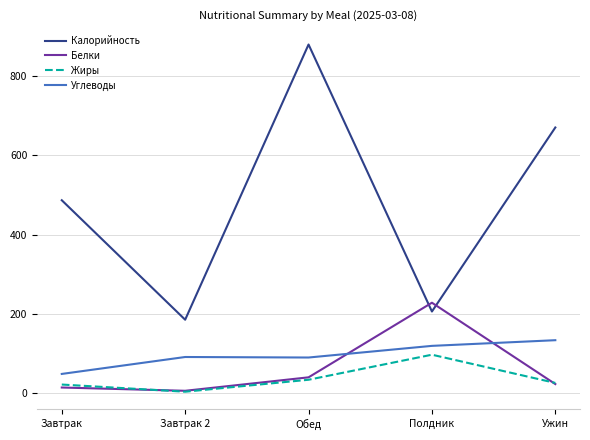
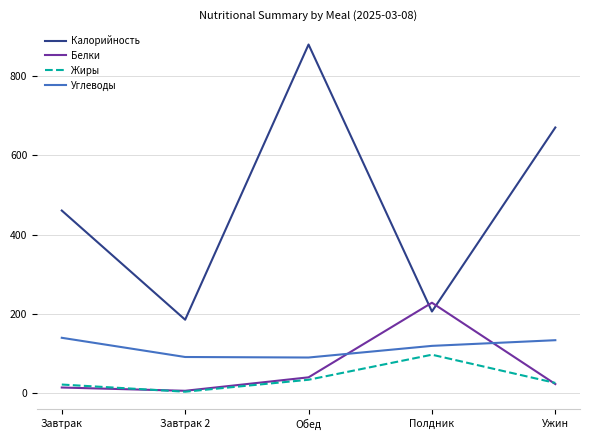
  {
    "Калорийность": {
-     "Завтрак": 490,
+     "Завтрак": 460,
      "Завтрак 2": 190,
      "Обед": 880,
      "Полдник": 210,
      "Ужин": 670
    },
    "Белки": {
      "Завтрак": 10,
      "Полдник": 230
    },
    "Жиры": {
      "Завтрак": 20,
      "Полдник": 100
    },
    "Углеводы": {
-     "Завтрак": 50,
+     "Завтрак": 140,
      "Завтрак 2": 90,
      "Обед": 90,
      "Полдник": 120,
      "Ужин": 130
    }
  }
